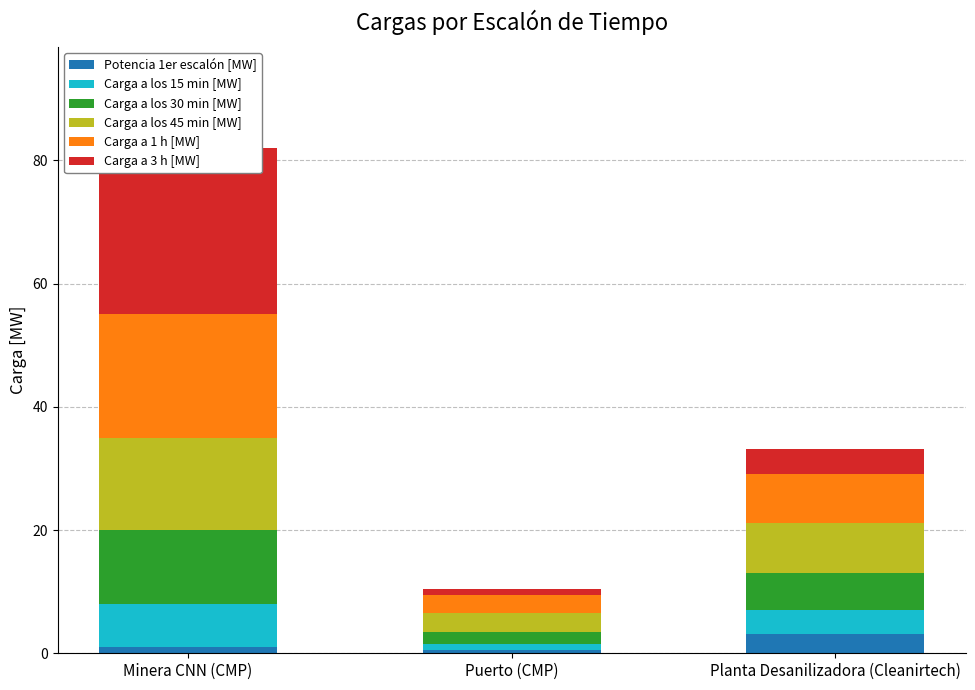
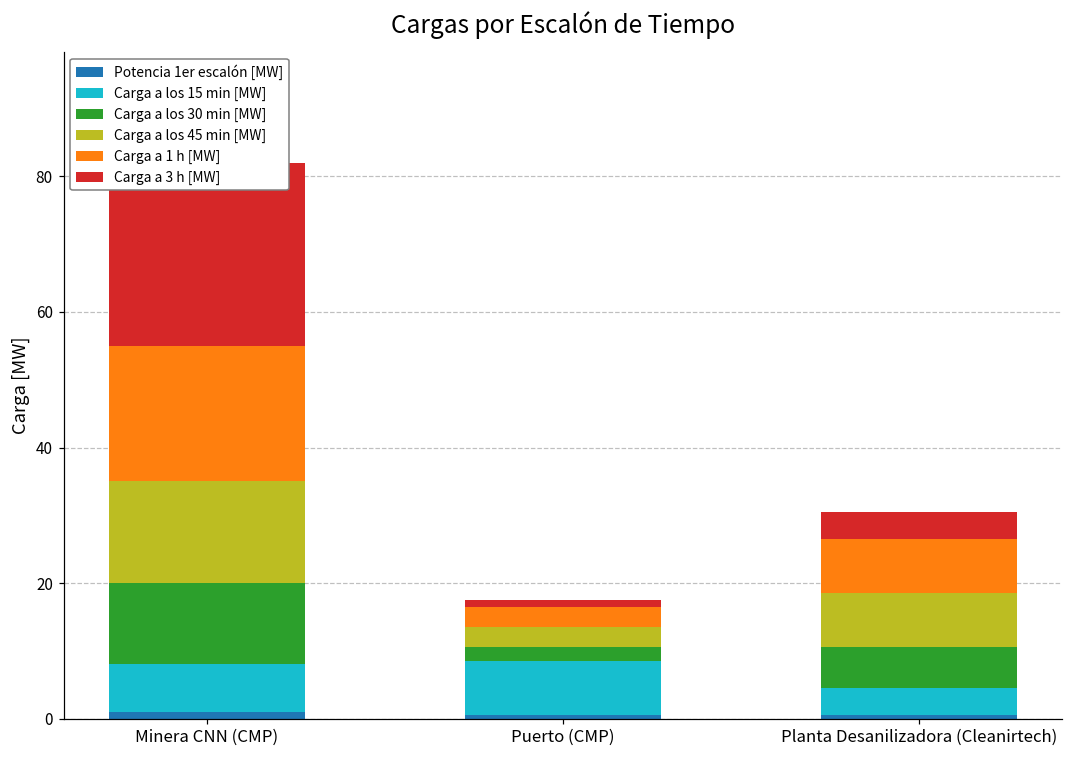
  {
    "Potencia 1er escalón [MW]": {
      "Minera CNN (CMP)": 1,
      "Puerto (CMP)": 1,
-     "Planta Desanilizadora (Cleanirtech)": 3
+     "Planta Desanilizadora (Cleanirtech)": 1
    },
    "Carga a los 15 min [MW]": {
      "Minera CNN (CMP)": 7,
-     "Puerto (CMP)": 1,
+     "Puerto (CMP)": 8,
      "Planta Desanilizadora (Cleanirtech)": 4
    },
    "Carga a los 30 min [MW]": {
      "Minera CNN (CMP)": 12,
      "Puerto (CMP)": 2,
      "Planta Desanilizadora (Cleanirtech)": 6
    },
    "Carga a los 45 min [MW]": {
      "Minera CNN (CMP)": 15,
      "Puerto (CMP)": 3,
      "Planta Desanilizadora (Cleanirtech)": 8
    },
    "Carga a 1 h [MW]": {
      "Minera CNN (CMP)": 20,
      "Puerto (CMP)": 3,
      "Planta Desanilizadora (Cleanirtech)": 8
    },
    "Carga a 3 h [MW]": {
      "Puerto (CMP)": 1,
      "Planta Desanilizadora (Cleanirtech)": 4
    }
  }
